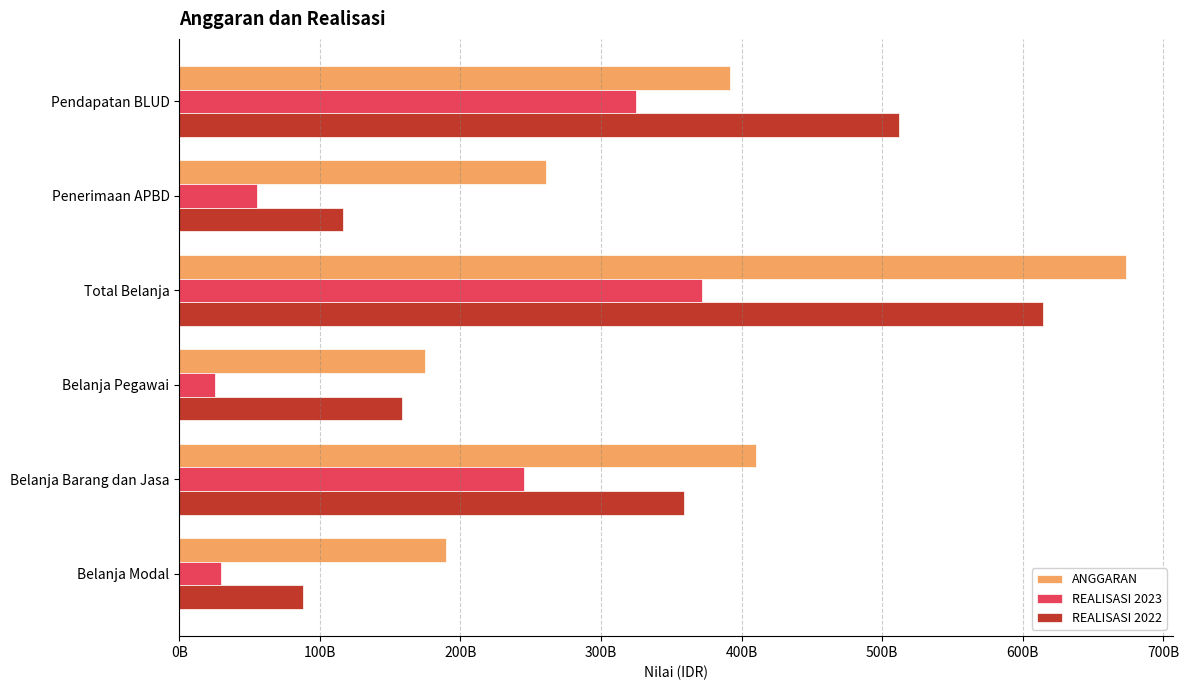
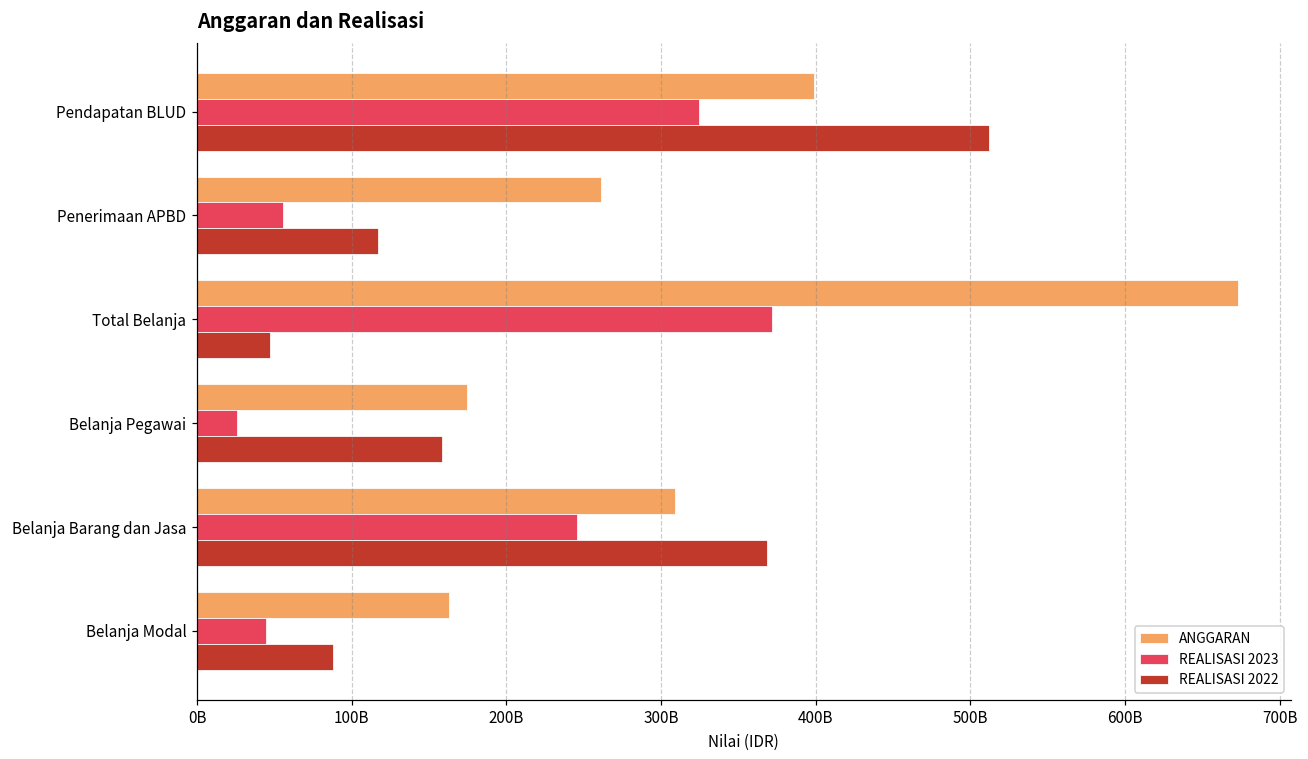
  {
    "ANGGARAN": {
-     "Pendapatan BLUD": 392000000000,
+     "Pendapatan BLUD": 399000000000,
      "Penerimaan APBD": 261000000000,
      "Total Belanja": 673000000000,
      "Belanja Pegawai": 175000000000,
-     "Belanja Barang dan Jasa": 410000000000,
-     "Belanja Modal": 190000000000
+     "Belanja Barang dan Jasa": 309000000000,
+     "Belanja Modal": 163000000000
    },
    "REALISASI 2023": {
      "Pendapatan BLUD": 325000000000,
      "Penerimaan APBD": 56000000000,
      "Total Belanja": 372000000000,
      "Belanja Pegawai": 26000000000,
      "Belanja Barang dan Jasa": 245000000000,
-     "Belanja Modal": 30000000000
+     "Belanja Modal": 45000000000
    },
    "REALISASI 2022": {
      "Pendapatan BLUD": 512000000000,
      "Penerimaan APBD": 117000000000,
-     "Total Belanja": 615000000000,
+     "Total Belanja": 47000000000,
      "Belanja Pegawai": 159000000000,
-     "Belanja Barang dan Jasa": 359000000000,
+     "Belanja Barang dan Jasa": 368000000000,
      "Belanja Modal": 88000000000
    }
  }
